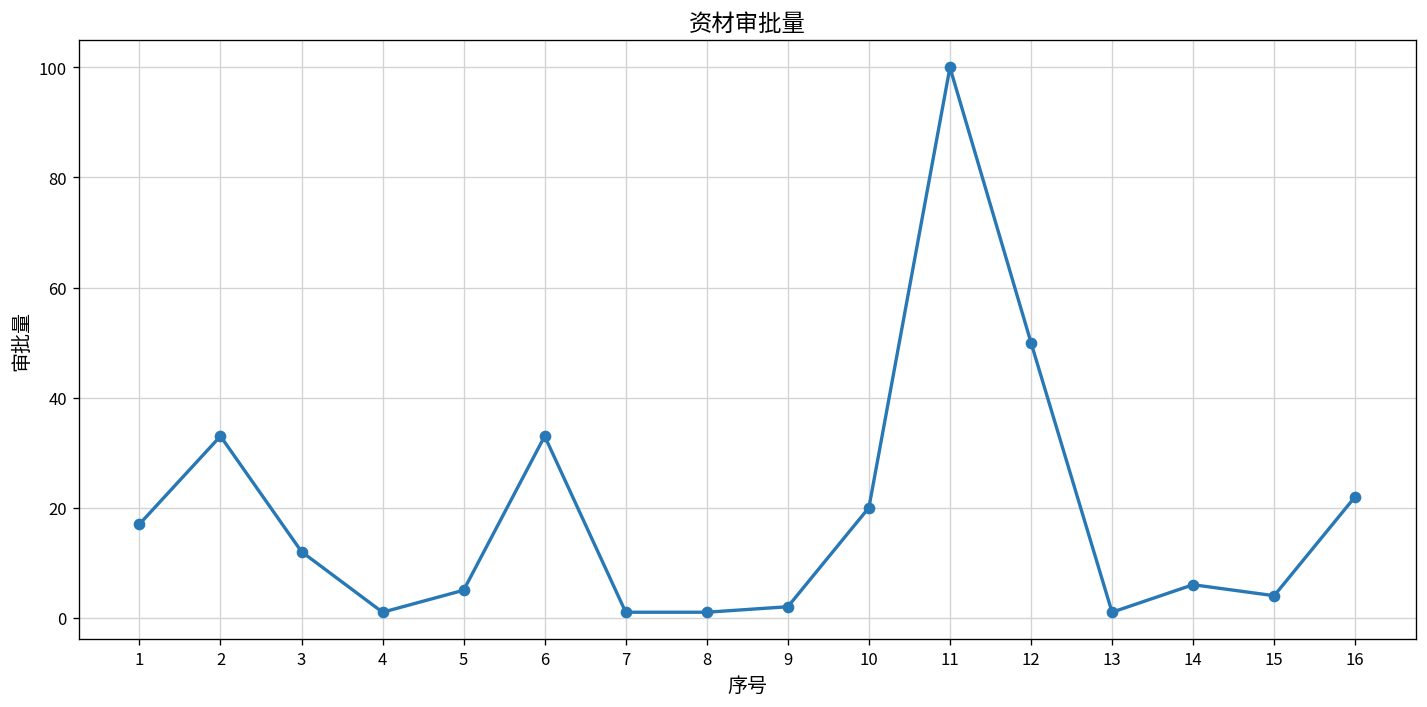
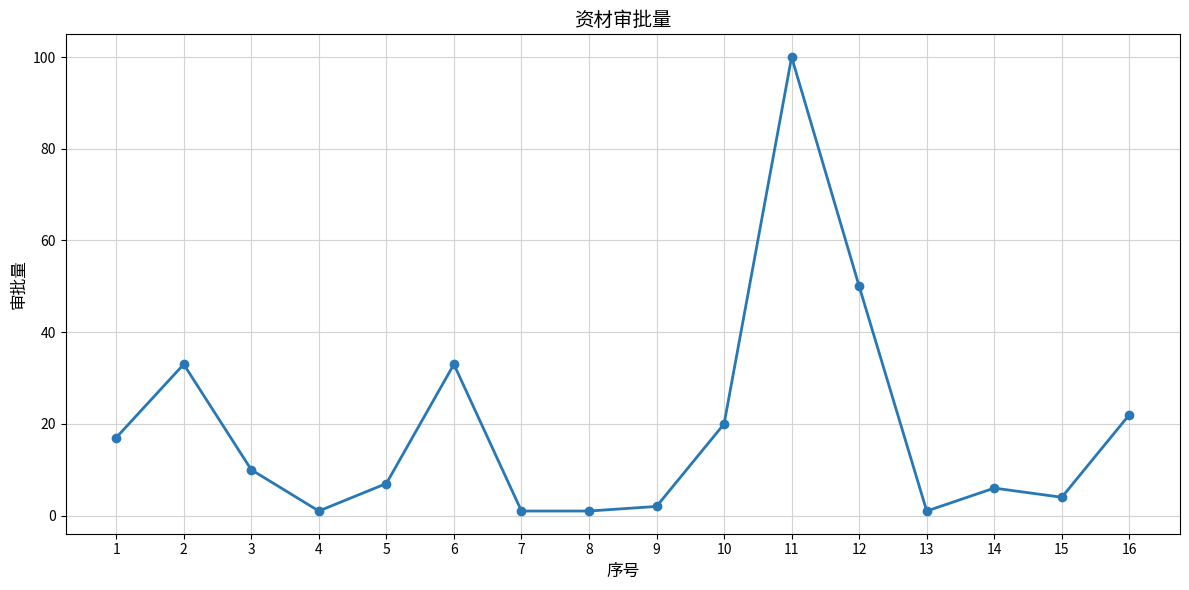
  {
    "1": 17,
    "2": 33,
-   "3": 12,
+   "3": 10,
    "4": 1,
-   "5": 5,
+   "5": 7,
    "6": 33,
    "7": 1,
    "8": 1,
    "9": 2,
    "10": 20,
    "11": 100,
    "12": 50,
    "13": 1,
    "14": 6,
    "15": 4,
    "16": 22
  }
